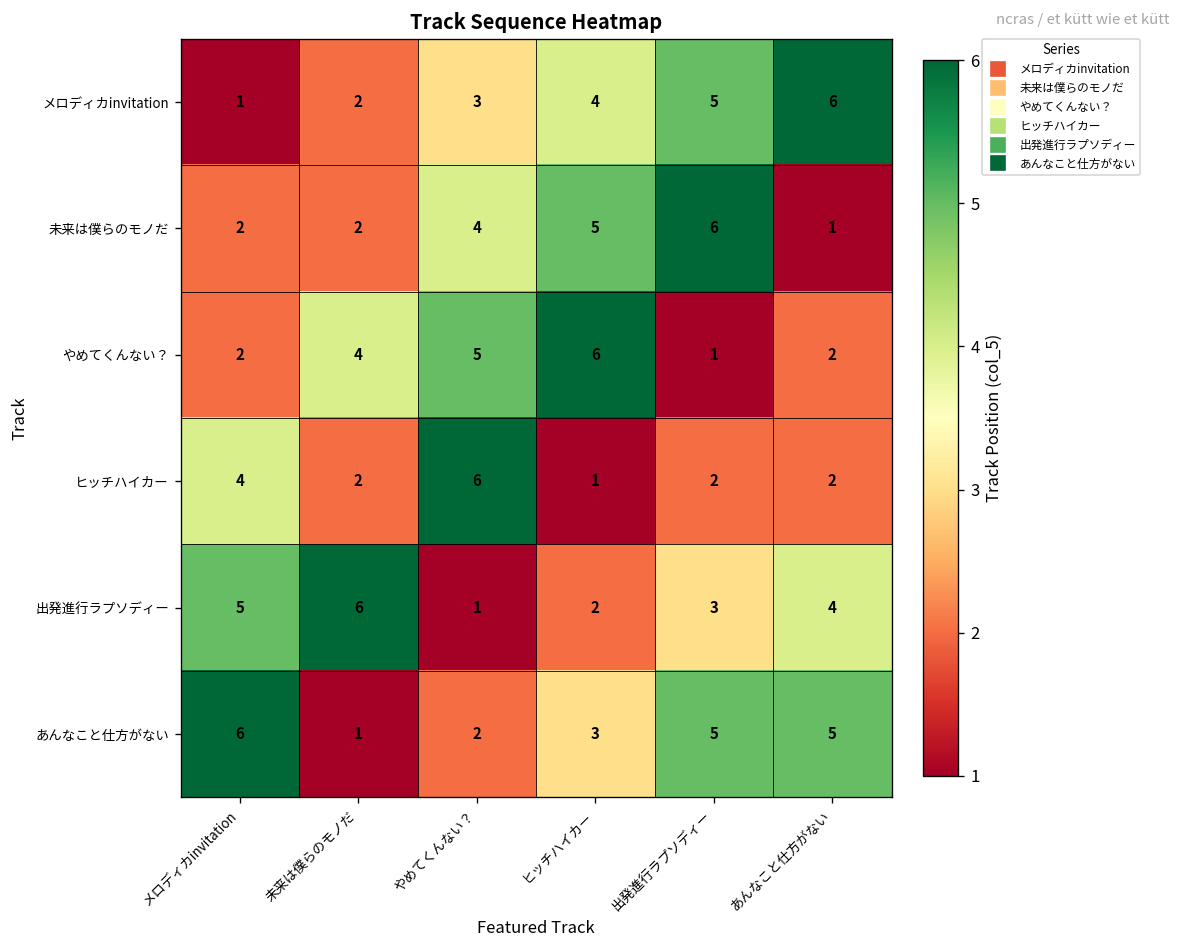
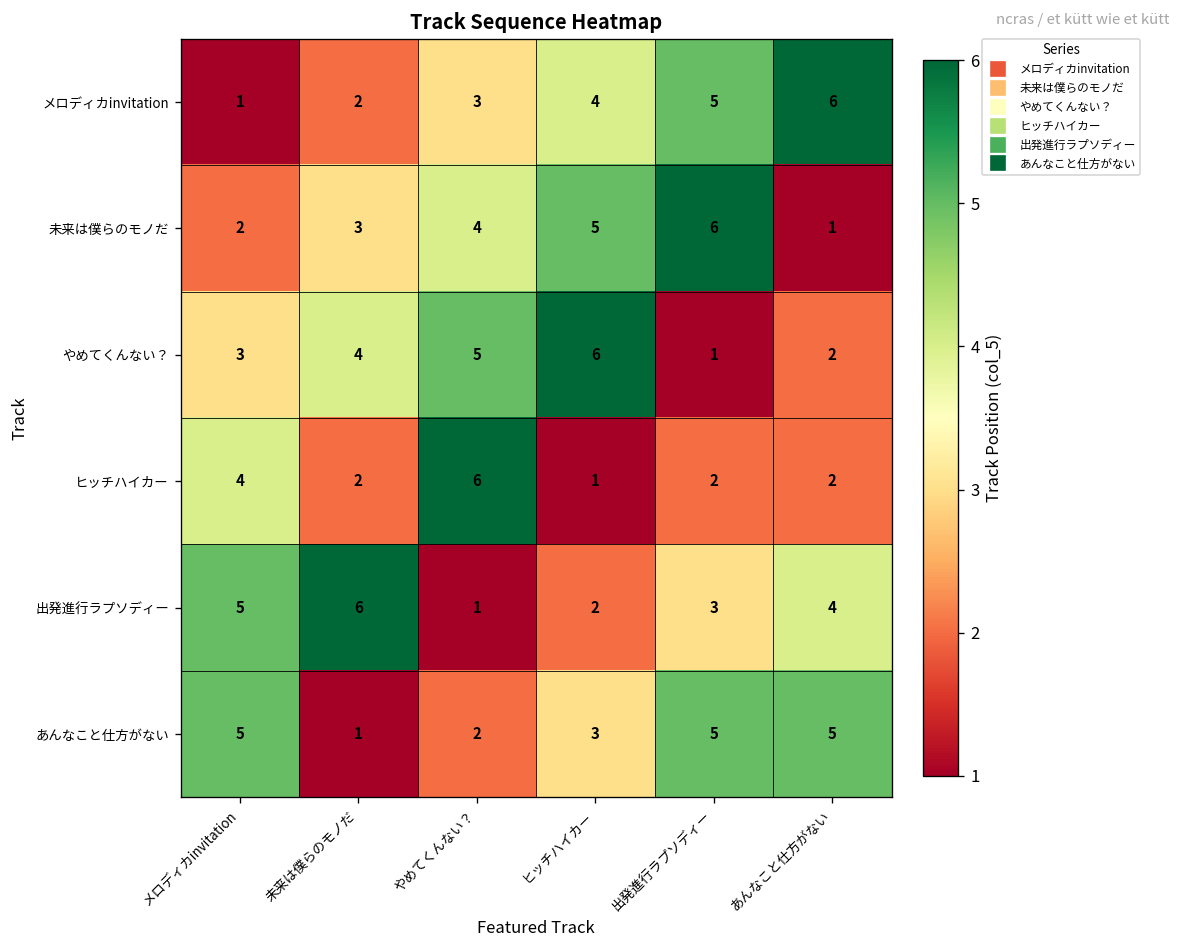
  {
    "メロディカinvitation": {
      "メロディカinvitation": 1,
      "未来は僕らのモノだ": 2,
      "やめてくんない？": 3,
      "ヒッチハイカー": 4,
      "出発進行ラプソディー": 5,
      "あんなこと仕方がない": 6
    },
    "未来は僕らのモノだ": {
      "メロディカinvitation": 2,
-     "未来は僕らのモノだ": 2,
+     "未来は僕らのモノだ": 3,
      "やめてくんない？": 4,
      "ヒッチハイカー": 5,
      "出発進行ラプソディー": 6,
      "あんなこと仕方がない": 1
    },
    "やめてくんない？": {
-     "メロディカinvitation": 2,
+     "メロディカinvitation": 3,
      "未来は僕らのモノだ": 4,
      "やめてくんない？": 5,
      "ヒッチハイカー": 6,
      "出発進行ラプソディー": 1,
      "あんなこと仕方がない": 2
    },
    "ヒッチハイカー": {
      "メロディカinvitation": 4,
      "未来は僕らのモノだ": 2,
      "やめてくんない？": 6,
      "ヒッチハイカー": 1,
      "出発進行ラプソディー": 2,
      "あんなこと仕方がない": 2
    },
    "出発進行ラプソディー": {
      "メロディカinvitation": 5,
      "未来は僕らのモノだ": 6,
      "やめてくんない？": 1,
      "ヒッチハイカー": 2,
      "出発進行ラプソディー": 3,
      "あんなこと仕方がない": 4
    },
    "あんなこと仕方がない": {
-     "メロディカinvitation": 6,
+     "メロディカinvitation": 5,
      "未来は僕らのモノだ": 1,
      "やめてくんない？": 2,
      "ヒッチハイカー": 3,
      "出発進行ラプソディー": 5,
      "あんなこと仕方がない": 5
    }
  }
